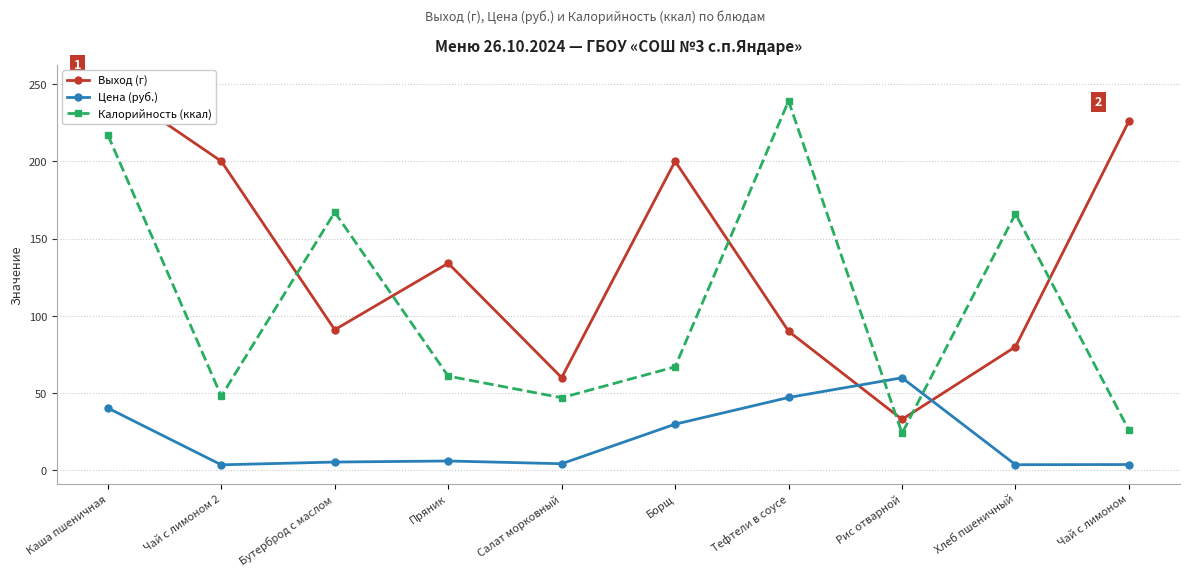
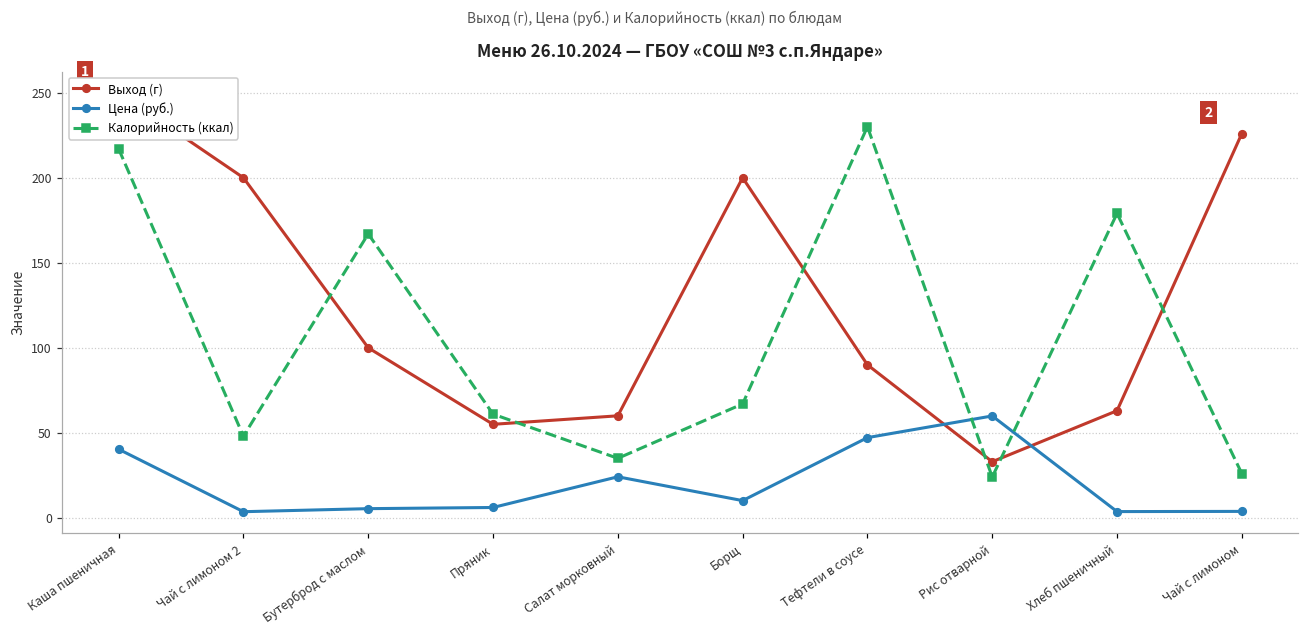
  {
    "Выход (г)": {
      "Чай с лимоном 2": 200,
-     "Бутерброд с маслом": 91,
-     "Пряник": 134,
+     "Бутерброд с маслом": 100,
+     "Пряник": 55,
      "Салат морковный": 60,
      "Борщ": 200,
      "Тефтели в соусе": 90,
      "Рис отварной": 33,
-     "Хлеб пшеничный": 80,
+     "Хлеб пшеничный": 63,
      "Чай с лимоном": 226
    },
    "Цена (руб.)": {
      "Каша пшеничная": 40,
      "Чай с лимоном 2": 4,
      "Бутерброд с маслом": 5,
      "Пряник": 6,
-     "Салат морковный": 4,
-     "Борщ": 30,
+     "Салат морковный": 24,
+     "Борщ": 10,
      "Тефтели в соусе": 47,
      "Рис отварной": 60,
      "Хлеб пшеничный": 4,
      "Чай с лимоном": 4
    },
    "Калорийность (ккал)": {
      "Каша пшеничная": 217,
      "Чай с лимоном 2": 48,
      "Бутерброд с маслом": 167,
      "Пряник": 61,
-     "Салат морковный": 47,
+     "Салат морковный": 35,
      "Борщ": 67,
-     "Тефтели в соусе": 239,
+     "Тефтели в соусе": 230,
      "Рис отварной": 24,
-     "Хлеб пшеничный": 166,
+     "Хлеб пшеничный": 179,
      "Чай с лимоном": 26
    }
  }
